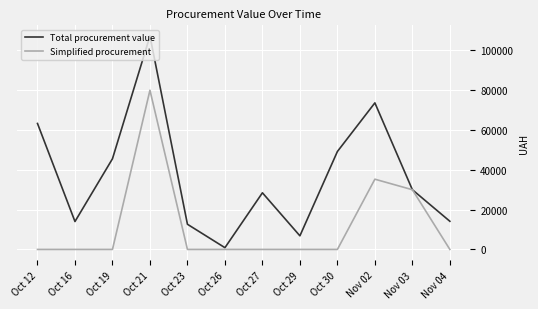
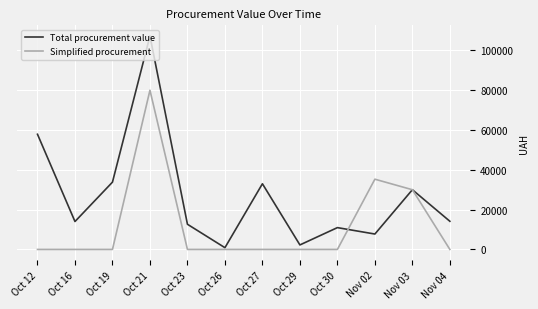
  {
    "Total procurement value": {
-     "Oct 12": 63000,
+     "Oct 12": 58000,
      "Oct 16": 14000,
-     "Oct 19": 46000,
+     "Oct 19": 34000,
      "Oct 23": 13000,
-     "Oct 27": 28000,
-     "Oct 29": 7000,
-     "Oct 30": 49000,
-     "Nov 02": 74000,
+     "Oct 27": 33000,
+     "Oct 29": 2000,
+     "Oct 30": 11000,
+     "Nov 02": 8000,
      "Nov 04": 14000
    },
    "Simplified procurement": {
      "Oct 12": 0,
      "Oct 16": 0,
      "Oct 19": 0,
      "Oct 21": 80000,
      "Oct 23": 0,
      "Oct 27": 0,
      "Oct 29": 0,
      "Oct 30": 0,
      "Nov 02": 35000,
      "Nov 04": 0
    }
  }
